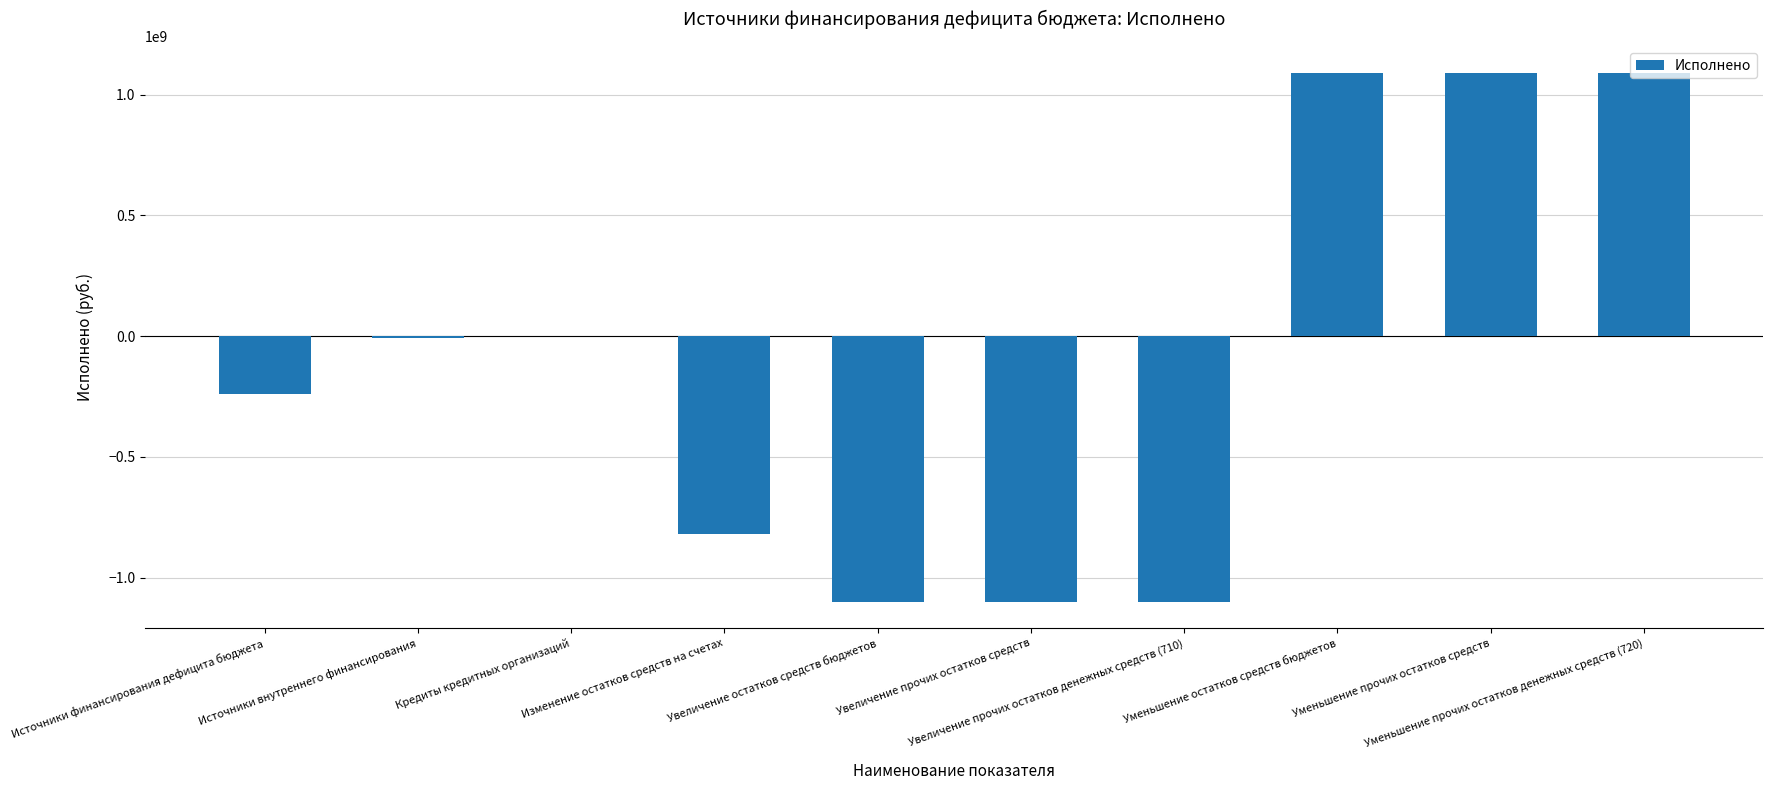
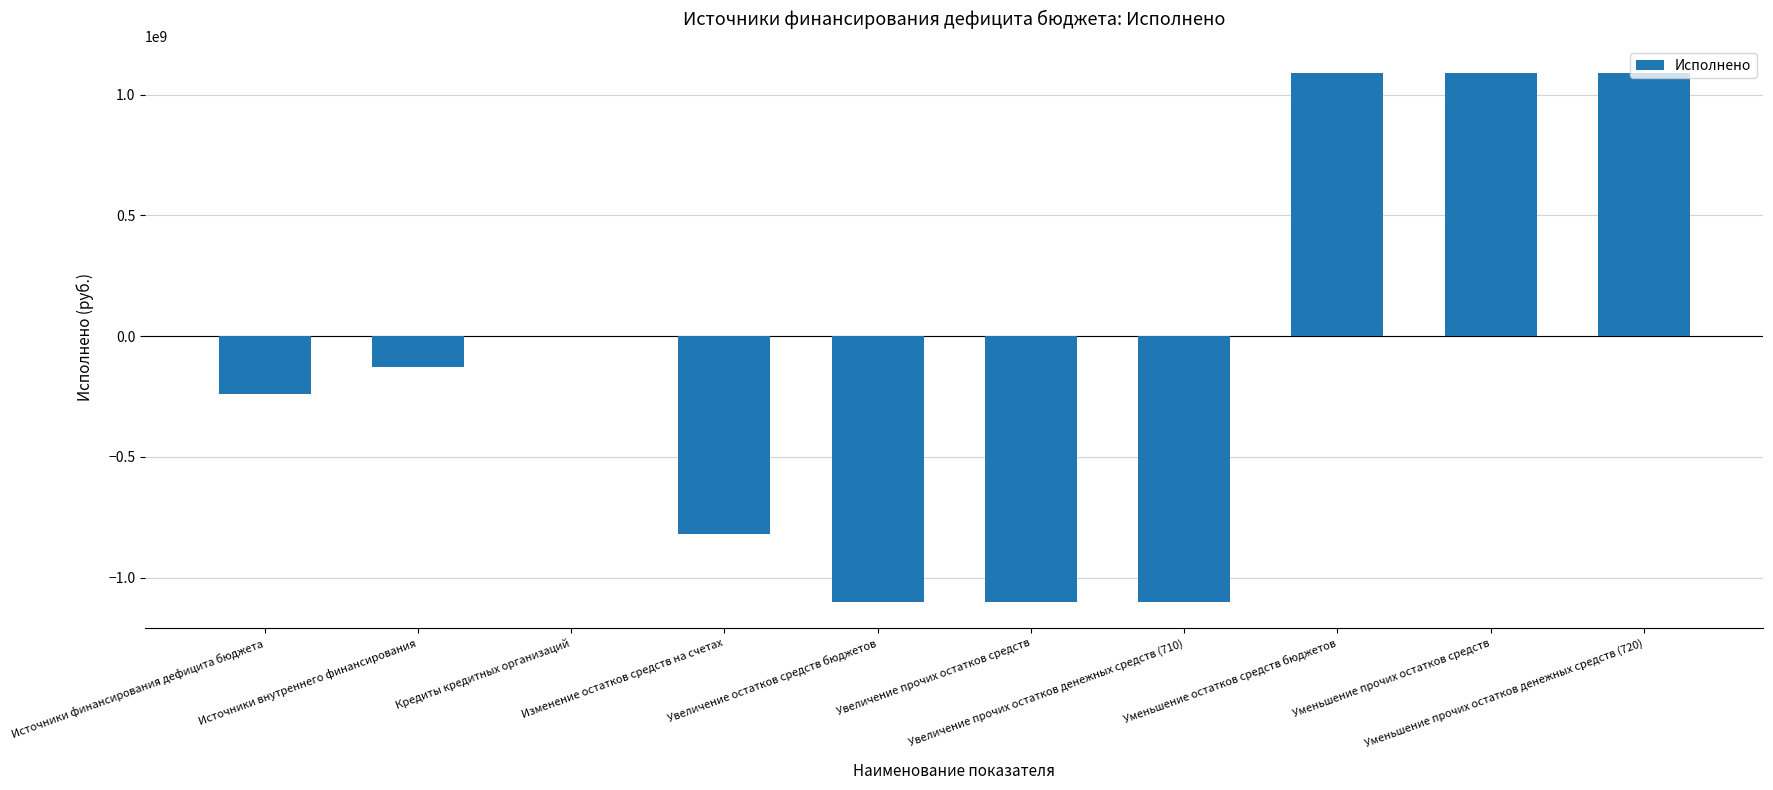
  {
    "Источники финансирования дефицита бюджета": -240000000,
-   "Источники внутреннего финансирования": -10000000,
+   "Источники внутреннего финансирования": -130000000,
    "Кредиты кредитных организаций": 0,
    "Изменение остатков средств на счетах": -820000000,
    "Увеличение остатков средств бюджетов": -1100000000,
    "Увеличение прочих остатков средств": -1100000000,
    "Увеличение прочих остатков денежных средств (710)": -1100000000,
    "Уменьшение остатков средств бюджетов": 1090000000,
    "Уменьшение прочих остатков средств": 1090000000
  }
